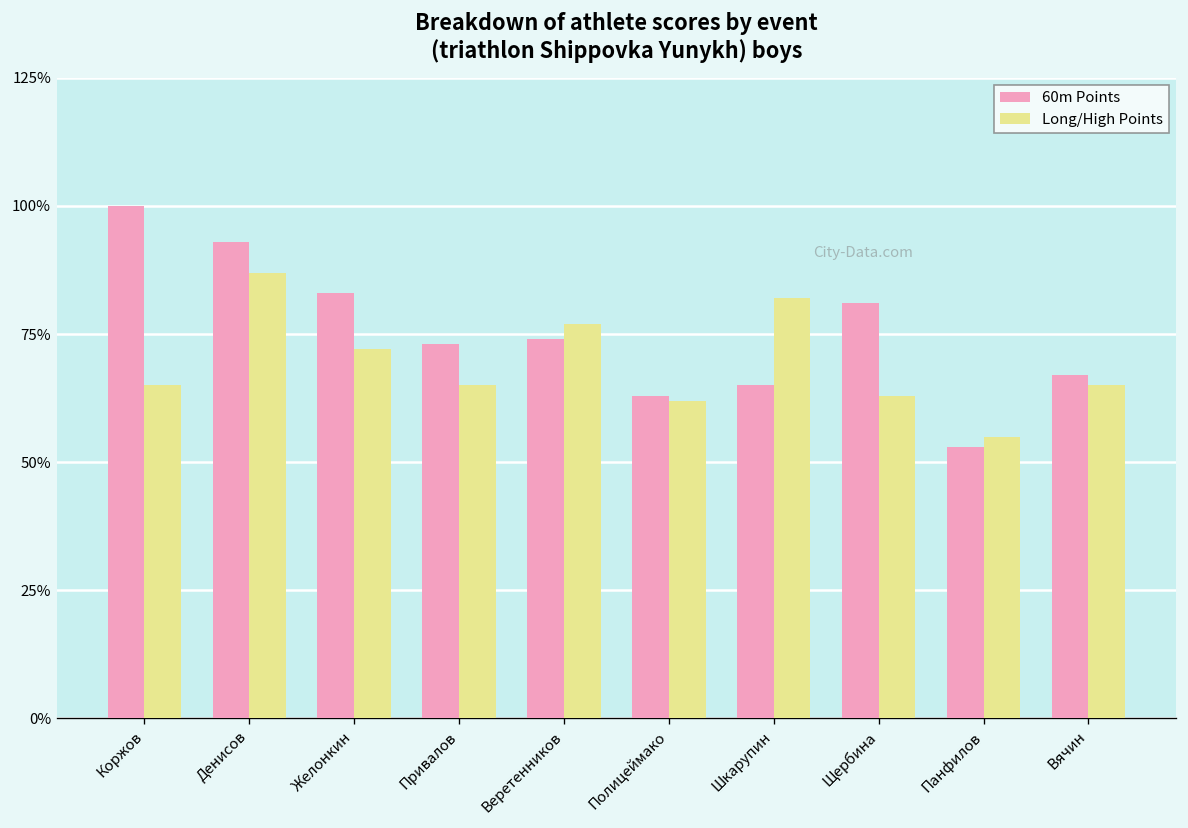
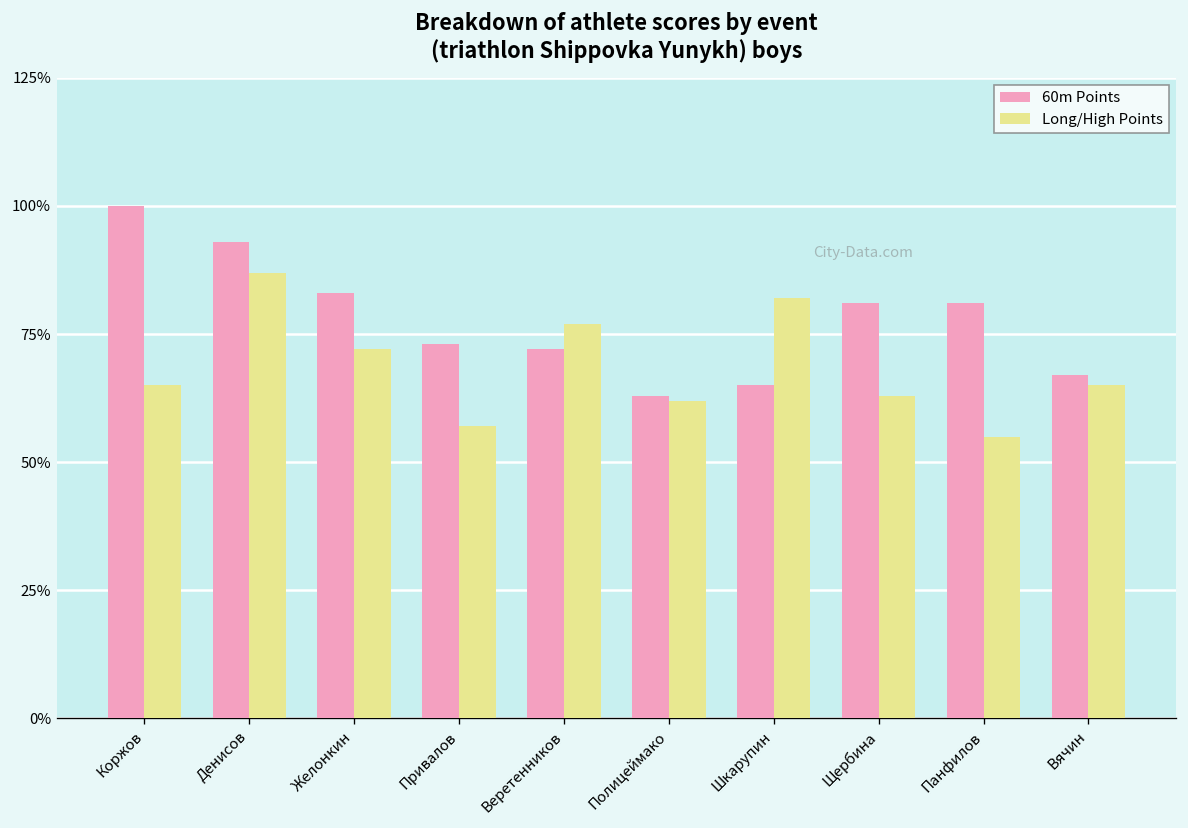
  {
    "60m Points": {
      "Коржов": "100%",
      "Денисов": "93%",
      "Желонкин": "83%",
      "Привалов": "73%",
-     "Веретенников": "74%",
+     "Веретенников": "72%",
      "Полицеймако": "63%",
      "Шкарупин": "65%",
      "Щербина": "81%",
-     "Панфилов": "53%",
+     "Панфилов": "81%",
      "Вячин": "67%"
    },
    "Long/High Points": {
      "Коржов": "65%",
      "Денисов": "87%",
      "Желонкин": "72%",
-     "Привалов": "65%",
+     "Привалов": "57%",
      "Веретенников": "77%",
      "Полицеймако": "62%",
      "Шкарупин": "82%",
      "Щербина": "63%",
      "Панфилов": "55%",
      "Вячин": "65%"
    }
  }
